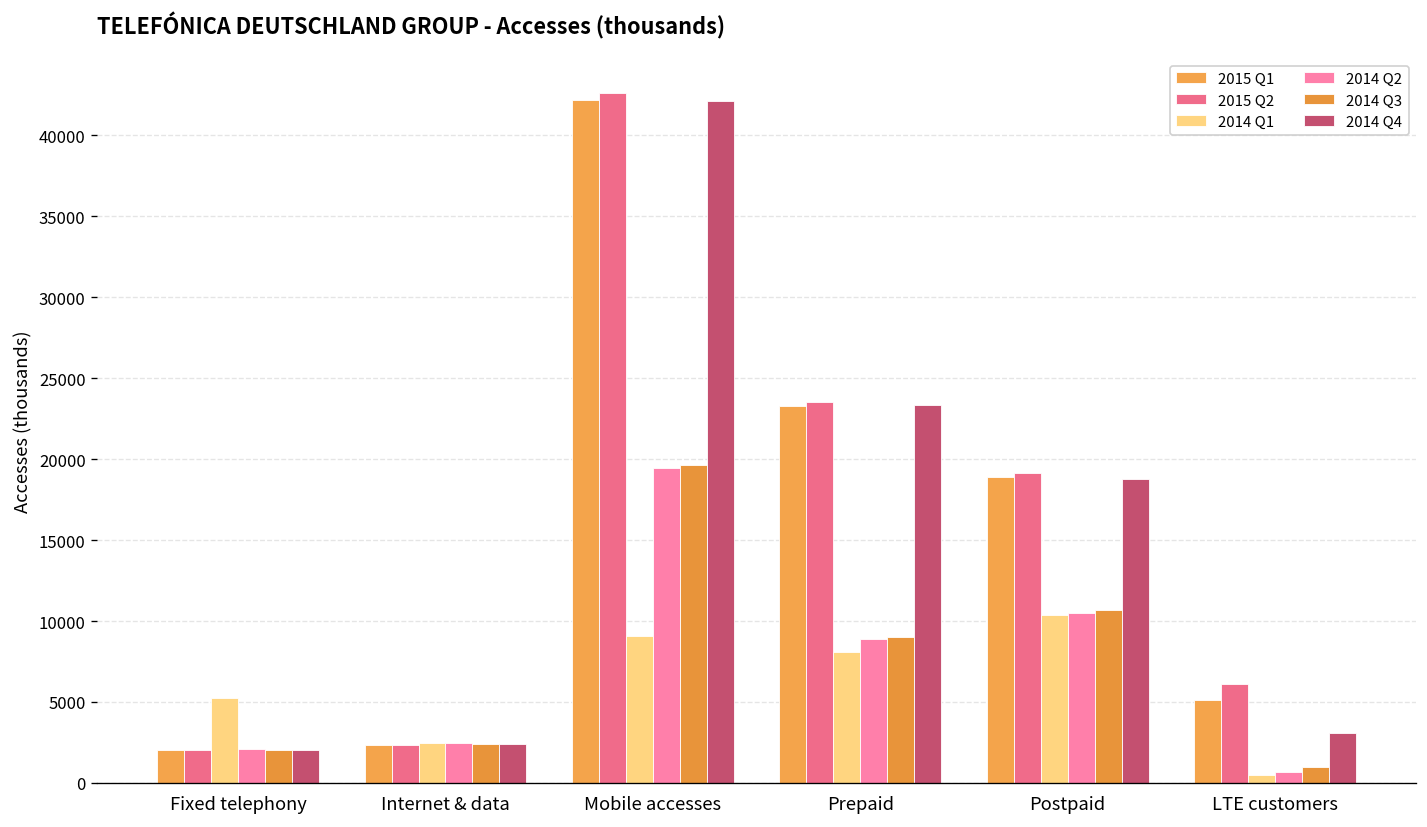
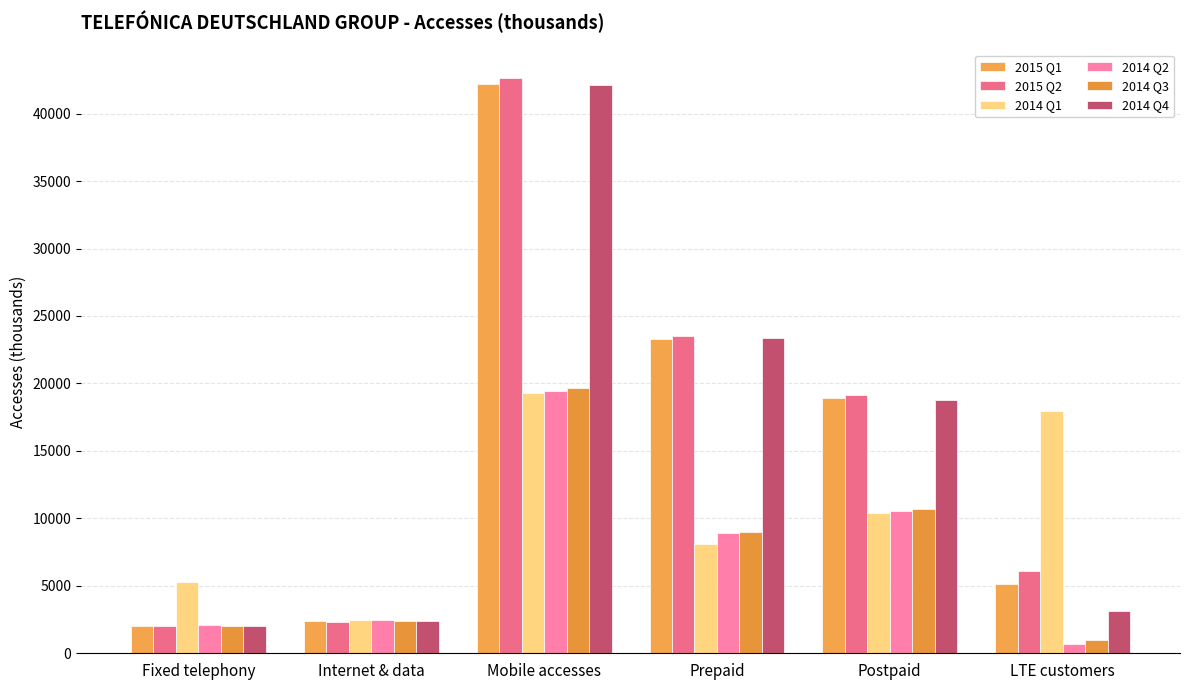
  {
    "2014 Q1": {
      "Fixed telephony": 5300,
      "Internet & data": 2500,
-     "Mobile accesses": 9100,
+     "Mobile accesses": 19300,
      "Prepaid": 8100,
      "Postpaid": 10400,
-     "LTE customers": 500
+     "LTE customers": 18000
    }
  }
